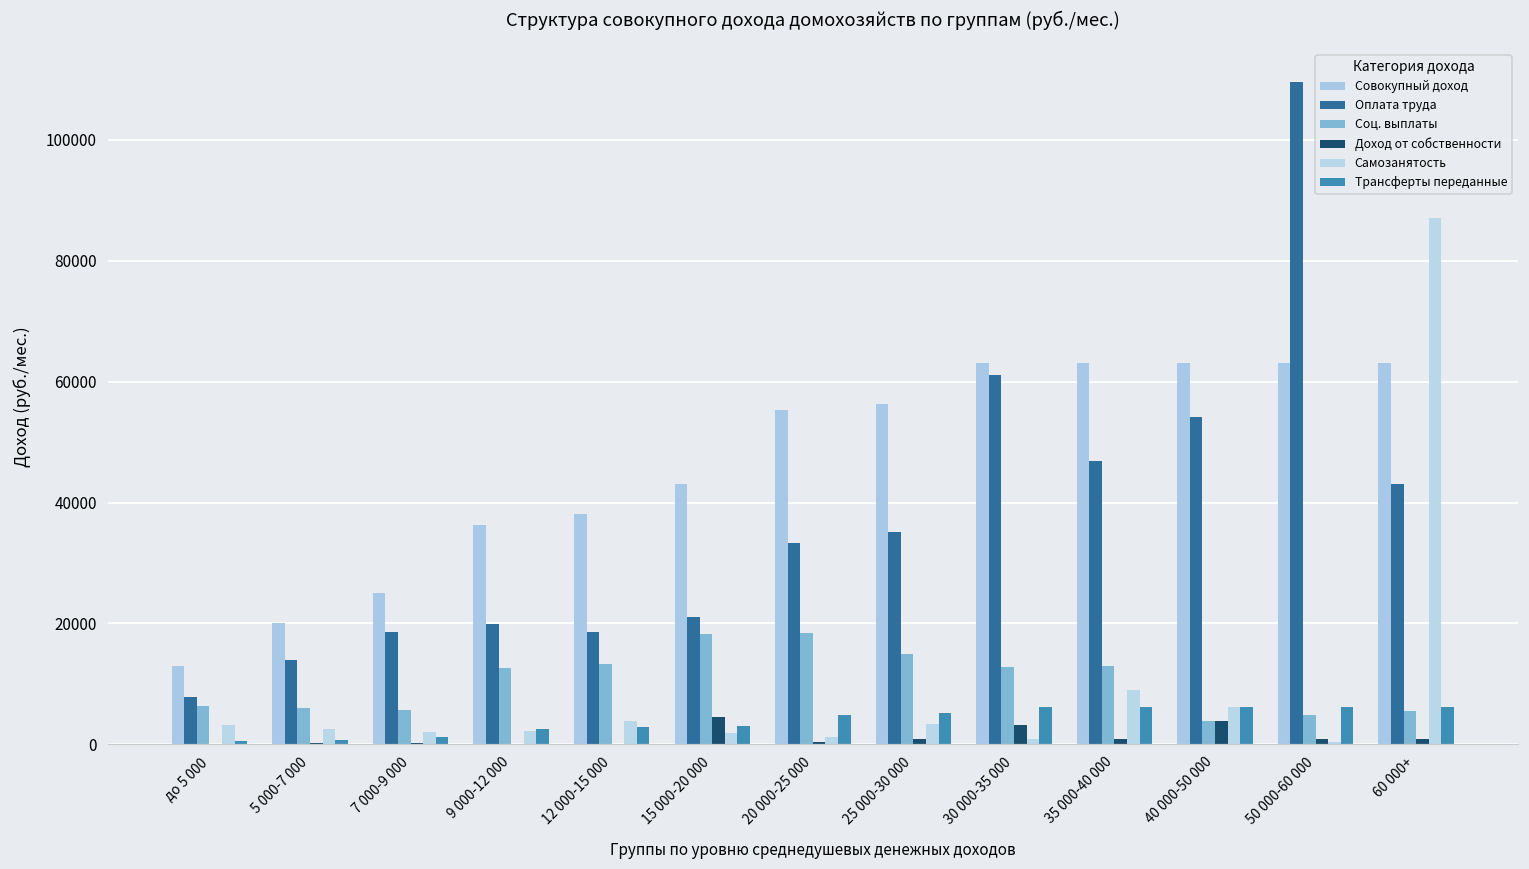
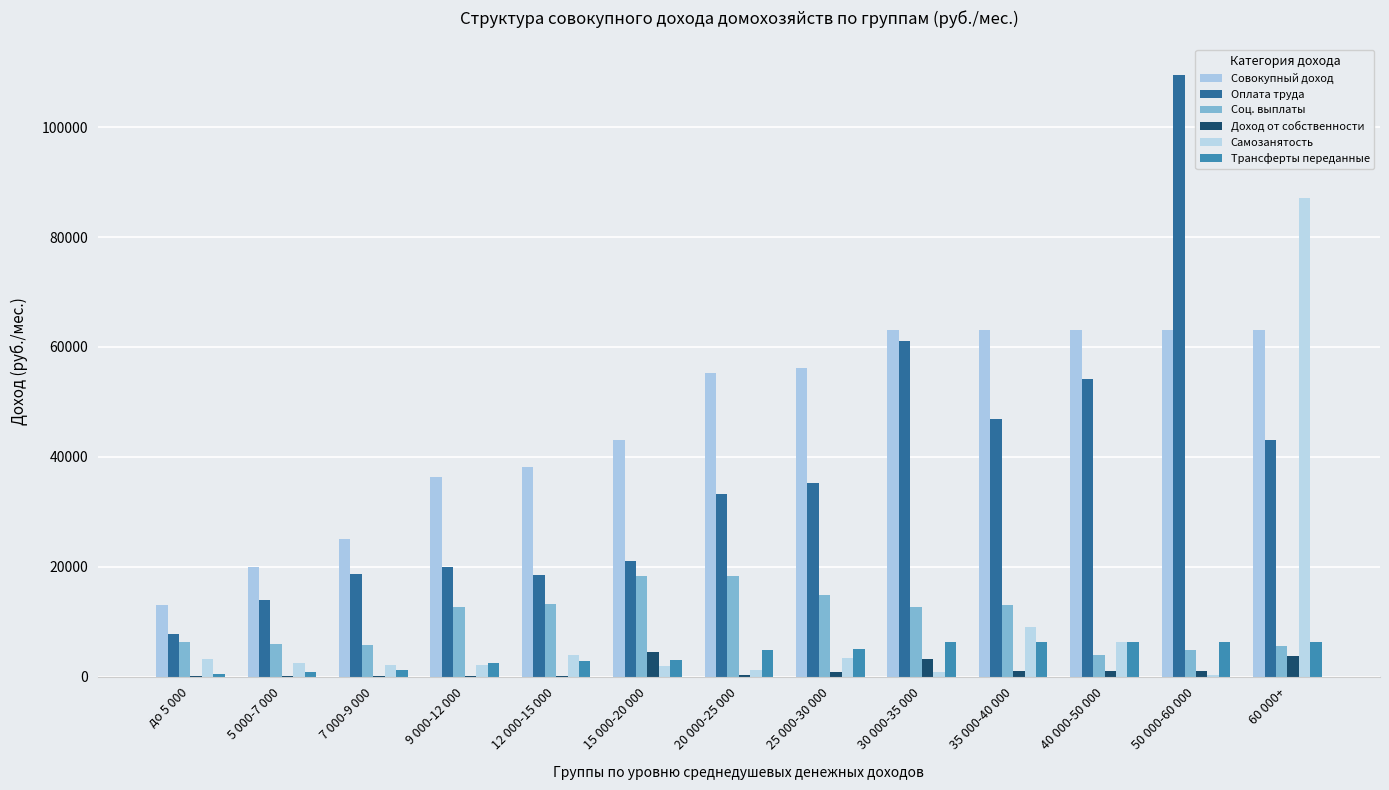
  {
    "Доход от собственности": {
      "15 000-20 000": 4000,
      "25 000-30 000": 1000,
      "30 000-35 000": 3000,
      "35 000-40 000": 1000,
-     "40 000-50 000": 4000,
+     "40 000-50 000": 1000,
      "50 000-60 000": 1000,
-     "60 000+": 1000
+     "60 000+": 4000
    }
  }
